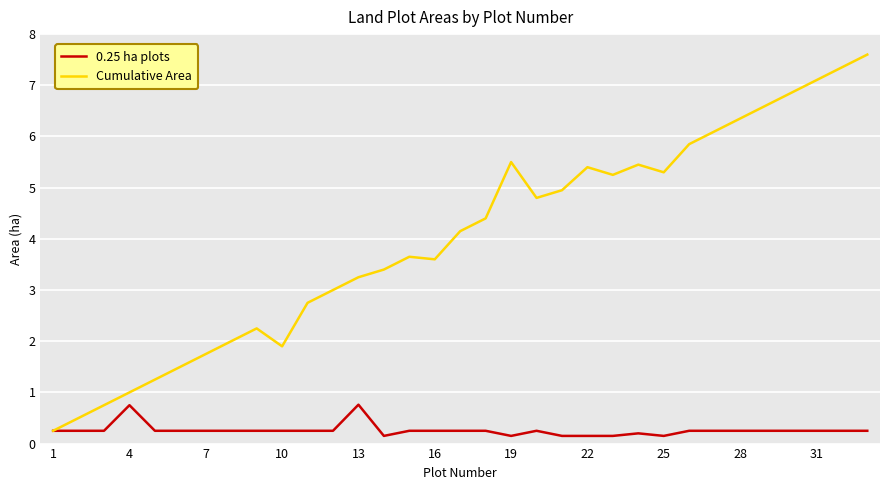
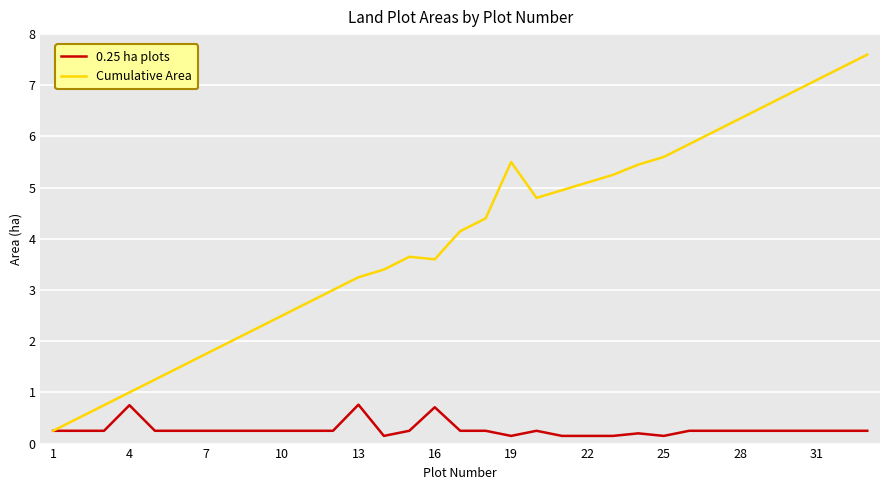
  {
    "0.25 ha plots": {
      "4": 0.8,
      "7": 0.3,
      "10": 0.3,
      "13": 0.8,
-     "16": 0.3,
+     "16": 0.7,
      "19": 0.2,
      "22": 0.2,
      "25": 0.2,
      "28": 0.3,
      "31": 0.3
    },
    "Cumulative Area": {
      "4": 1.0,
      "7": 1.8,
-     "10": 1.9,
+     "10": 2.5,
      "13": 3.3,
      "16": 3.6,
      "19": 5.5,
-     "22": 5.4,
-     "25": 5.3,
+     "22": 5.1,
+     "25": 5.6,
      "28": 6.4,
      "31": 7.1
    }
  }
